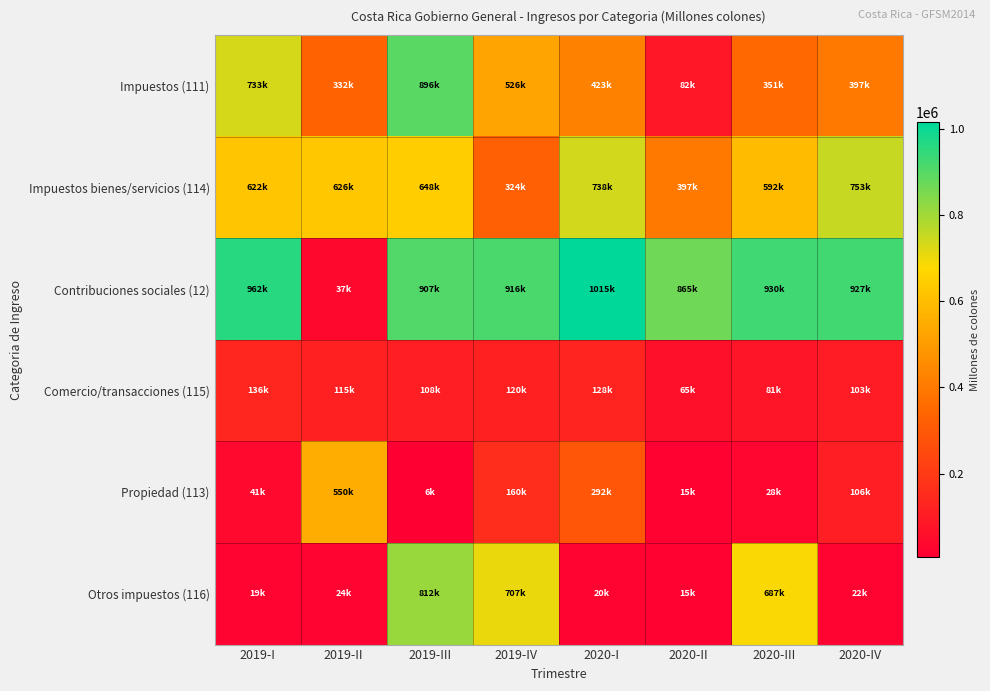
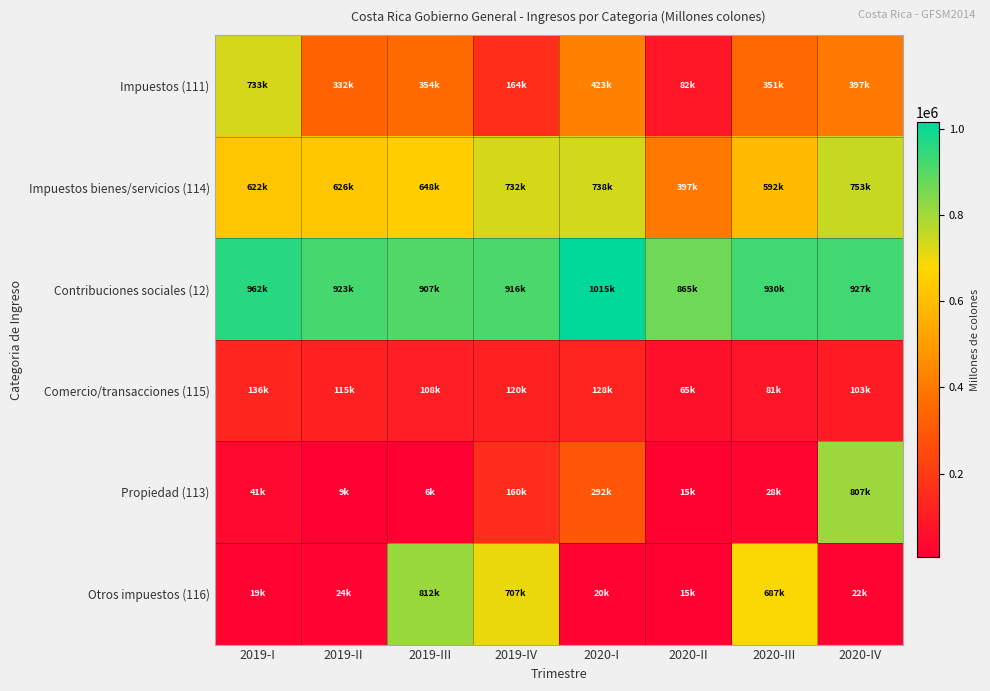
  {
    "Impuestos (111)": {
      "2019-I": "733k",
      "2019-II": "332k",
-     "2019-III": "896k",
-     "2019-IV": "526k",
+     "2019-III": "354k",
+     "2019-IV": "164k",
      "2020-I": "423k",
      "2020-II": "82k",
      "2020-III": "351k",
      "2020-IV": "397k"
    },
    "Impuestos bienes/servicios (114)": {
      "2019-I": "622k",
      "2019-II": "626k",
      "2019-III": "648k",
-     "2019-IV": "324k",
+     "2019-IV": "732k",
      "2020-I": "738k",
      "2020-II": "397k",
      "2020-III": "592k",
      "2020-IV": "753k"
    },
    "Contribuciones sociales (12)": {
      "2019-I": "962k",
-     "2019-II": "37k",
+     "2019-II": "923k",
      "2019-III": "907k",
      "2019-IV": "916k",
      "2020-I": "1015k",
      "2020-II": "865k",
      "2020-III": "930k",
      "2020-IV": "927k"
    },
    "Comercio/transacciones (115)": {
      "2019-I": "136k",
      "2019-II": "115k",
      "2019-III": "108k",
      "2019-IV": "120k",
      "2020-I": "128k",
      "2020-II": "65k",
      "2020-III": "81k",
      "2020-IV": "103k"
    },
    "Propiedad (113)": {
      "2019-I": "41k",
-     "2019-II": "550k",
+     "2019-II": "9k",
      "2019-III": "6k",
      "2019-IV": "160k",
      "2020-I": "292k",
      "2020-II": "15k",
      "2020-III": "28k",
-     "2020-IV": "106k"
+     "2020-IV": "807k"
    },
    "Otros impuestos (116)": {
      "2019-I": "19k",
      "2019-II": "24k",
      "2019-III": "812k",
      "2019-IV": "707k",
      "2020-I": "20k",
      "2020-II": "15k",
      "2020-III": "687k",
      "2020-IV": "22k"
    }
  }
